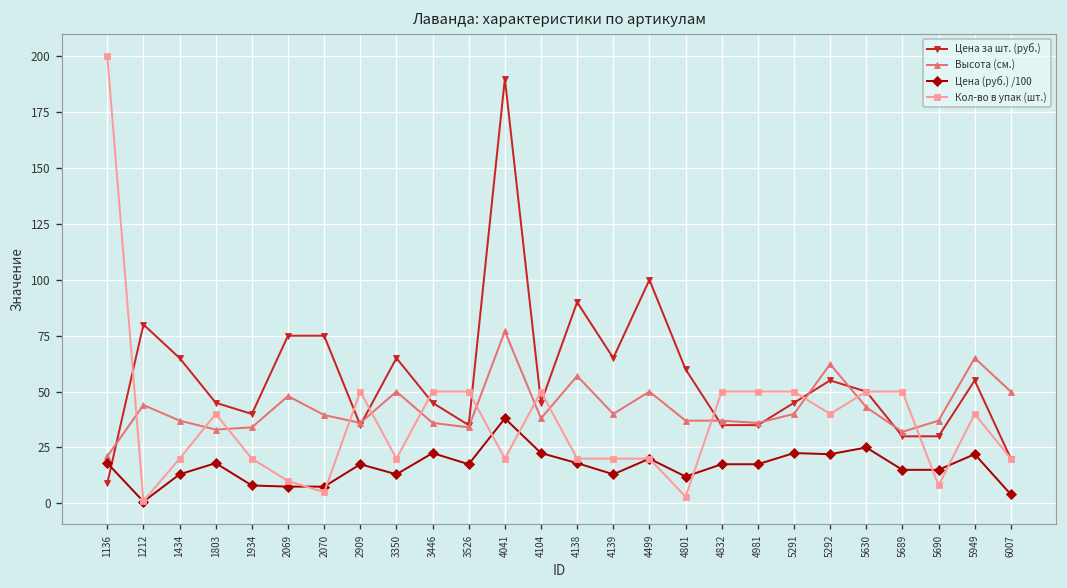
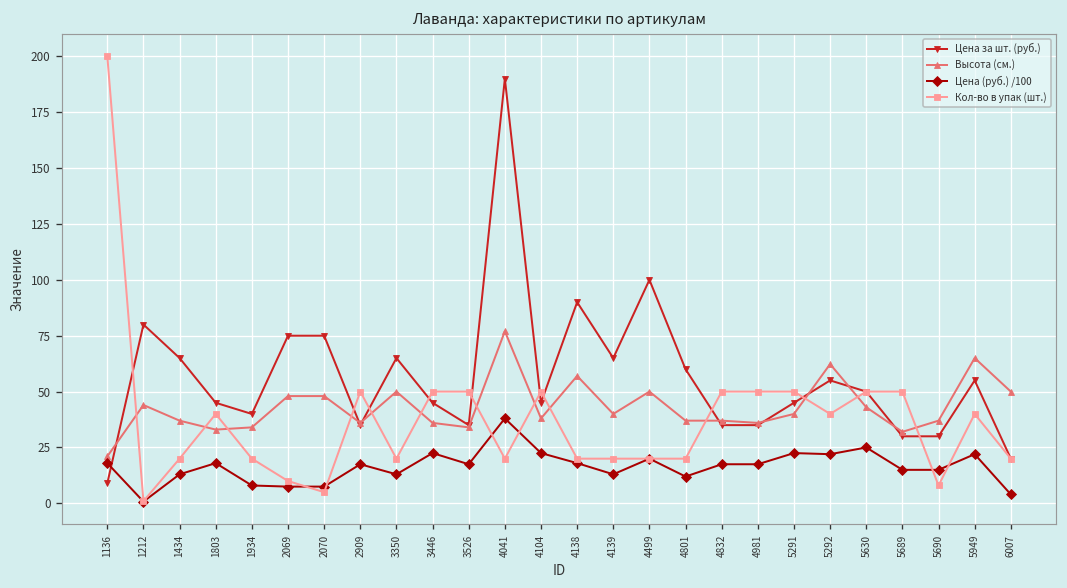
  {
    "Высота (см.)": {
      "1136": 21,
      "1212": 44,
      "1434": 37,
      "1803": 33,
      "1934": 34,
      "2069": 48,
-     "2070": 40,
+     "2070": 48,
      "3350": 50,
      "3446": 36,
      "4041": 77,
      "4104": 38,
      "4138": 57,
      "4139": 40,
      "4499": 50,
      "4801": 37,
      "4832": 37,
      "5291": 40,
      "5292": 62,
      "5630": 43,
      "5689": 32,
      "5690": 37,
      "5949": 65,
      "6007": 50
    },
    "Кол-во в упак (шт.)": {
      "1136": 200,
      "1434": 20,
      "1803": 40,
      "1934": 20,
      "2069": 10,
      "2070": 5,
      "2909": 50,
      "3350": 20,
      "3446": 50,
      "3526": 50,
      "4041": 20,
      "4104": 50,
      "4138": 20,
      "4139": 20,
-     "4801": 3,
+     "4801": 20,
      "4832": 50,
      "4981": 50,
      "5291": 50,
      "5292": 40,
      "5689": 50,
      "5690": 8,
      "5949": 40
    }
  }
